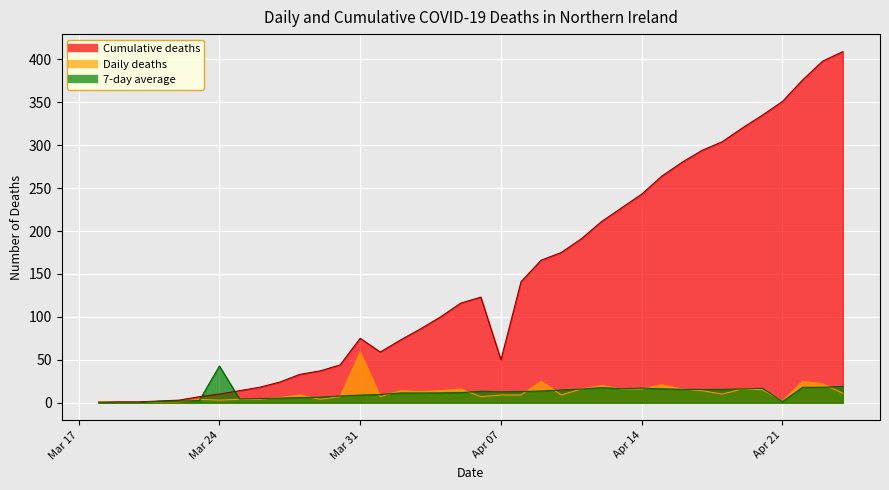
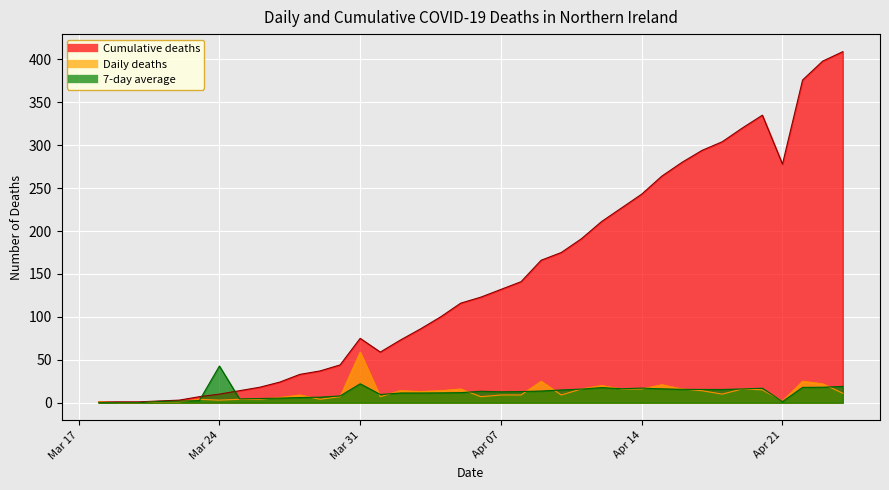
  {
    "Cumulative deaths": {
      "Mar 24": 10,
      "Mar 31": 80,
-     "Apr 07": 50,
+     "Apr 07": 130,
      "Apr 14": 240,
-     "Apr 21": 350
+     "Apr 21": 280
    },
    "Daily deaths": {
      "Mar 24": 0,
      "Mar 31": 60,
      "Apr 07": 10
    },
    "7-day average": {
      "Mar 24": 40,
-     "Mar 31": 10,
+     "Mar 31": 20,
      "Apr 07": 10
    }
  }
